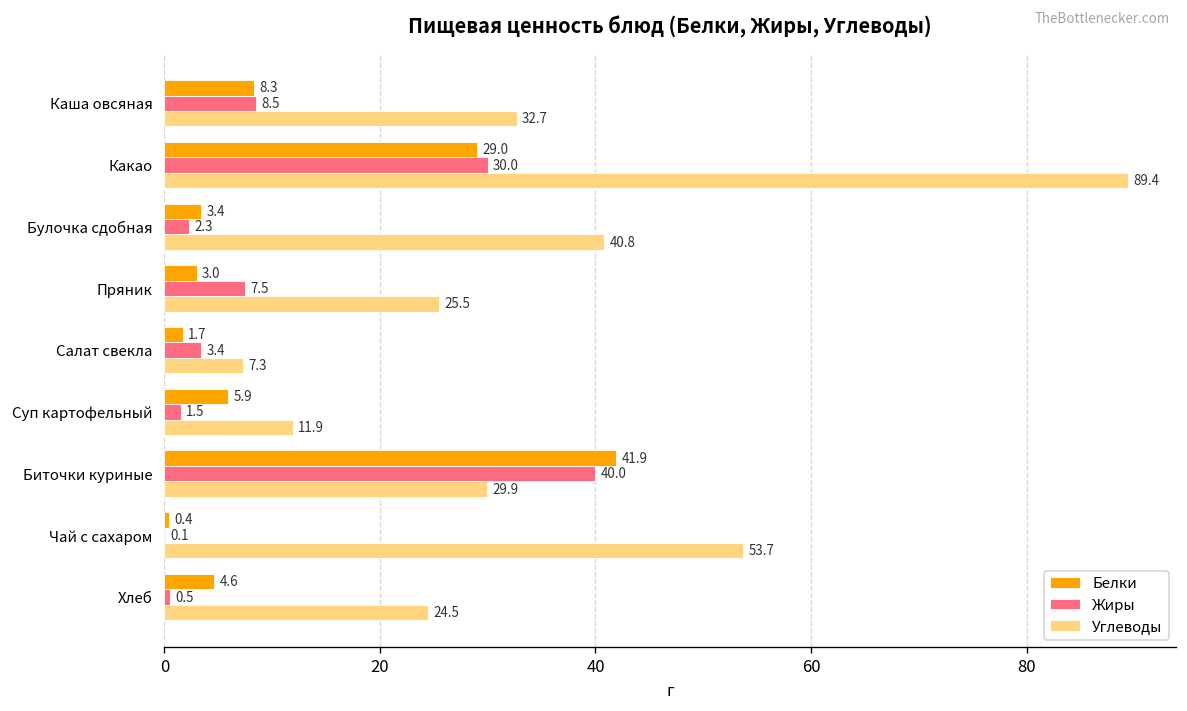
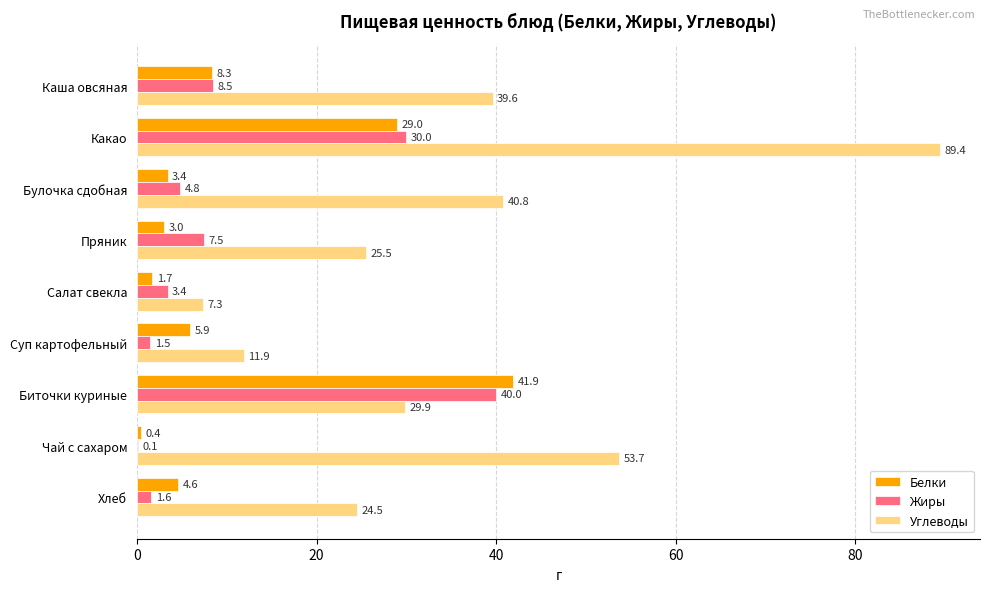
  {
    "Белки": {
      "Каша овсяная": 8.3,
      "Какао": 29.0,
      "Булочка сдобная": 3.4,
      "Пряник": 3.0,
      "Салат свекла": 1.7,
      "Суп картофельный": 5.9,
      "Биточки куриные": 41.9,
      "Чай с сахаром": 0.4,
      "Хлеб": 4.6
    },
    "Жиры": {
      "Каша овсяная": 8.5,
      "Какао": 30.0,
-     "Булочка сдобная": 2.3,
+     "Булочка сдобная": 4.8,
      "Пряник": 7.5,
      "Салат свекла": 3.4,
      "Суп картофельный": 1.5,
      "Биточки куриные": 40.0,
      "Чай с сахаром": 0.1,
-     "Хлеб": 0.5
+     "Хлеб": 1.6
    },
    "Углеводы": {
-     "Каша овсяная": 32.7,
+     "Каша овсяная": 39.6,
      "Какао": 89.4,
      "Булочка сдобная": 40.8,
      "Пряник": 25.5,
      "Салат свекла": 7.3,
      "Суп картофельный": 11.9,
      "Биточки куриные": 29.9,
      "Чай с сахаром": 53.7,
      "Хлеб": 24.5
    }
  }
